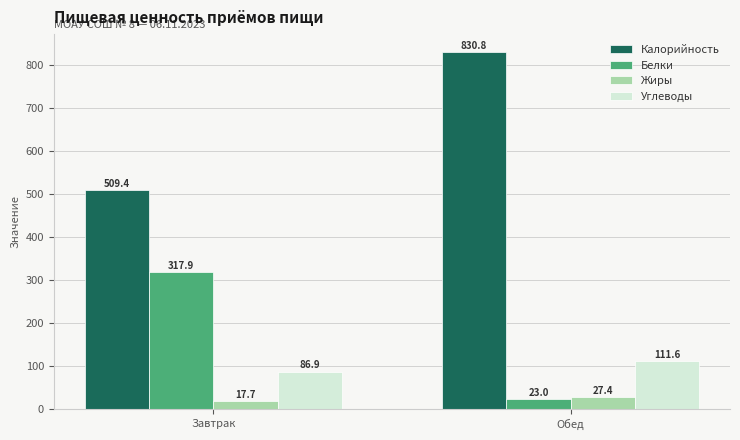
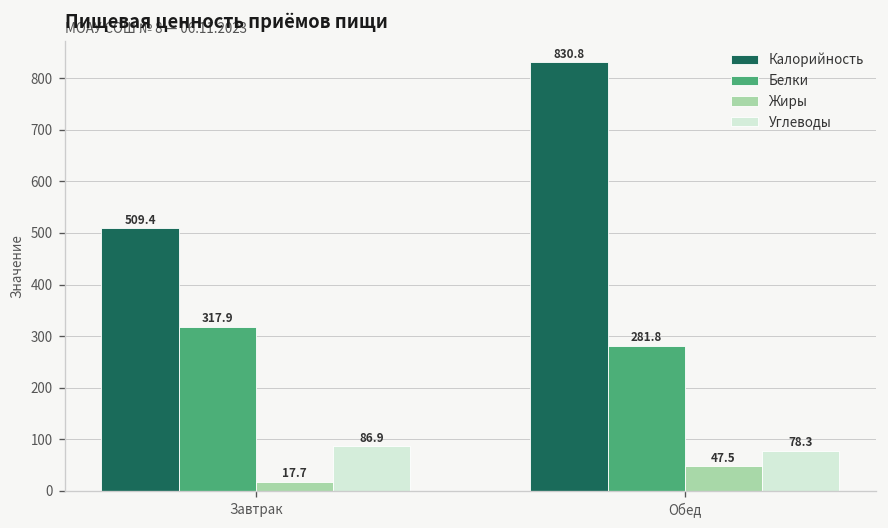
  {
    "Калорийность": {
      "Завтрак": 509.4,
      "Обед": 830.8
    },
    "Белки": {
      "Завтрак": 317.9,
-     "Обед": 23.0
+     "Обед": 281.8
    },
    "Жиры": {
      "Завтрак": 17.7,
-     "Обед": 27.4
+     "Обед": 47.5
    },
    "Углеводы": {
      "Завтрак": 86.9,
-     "Обед": 111.6
+     "Обед": 78.3
    }
  }
